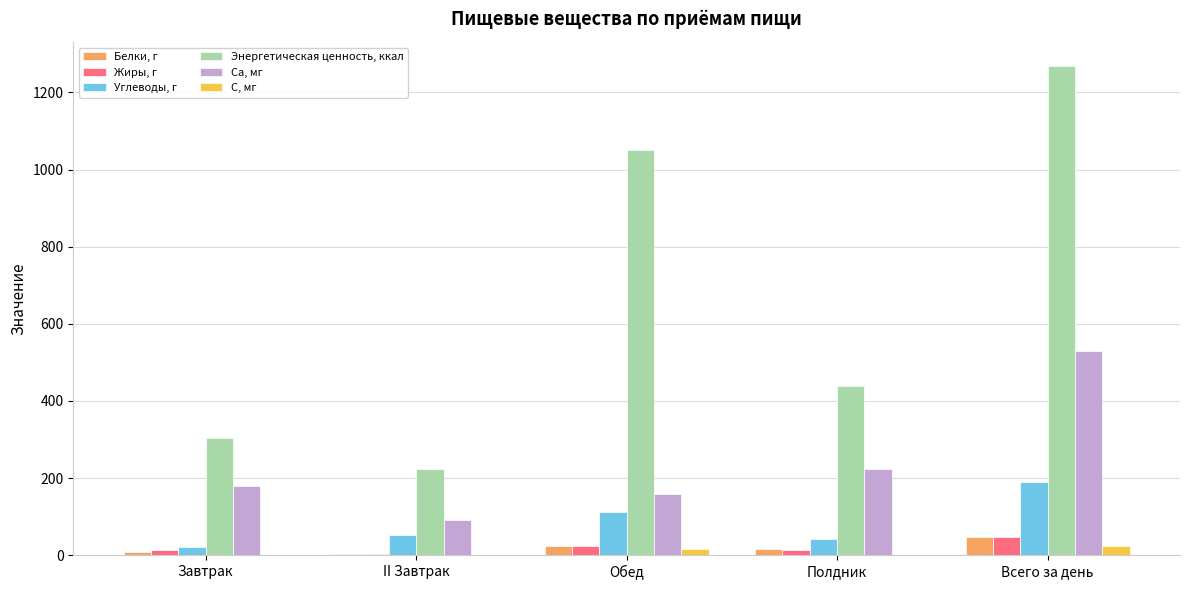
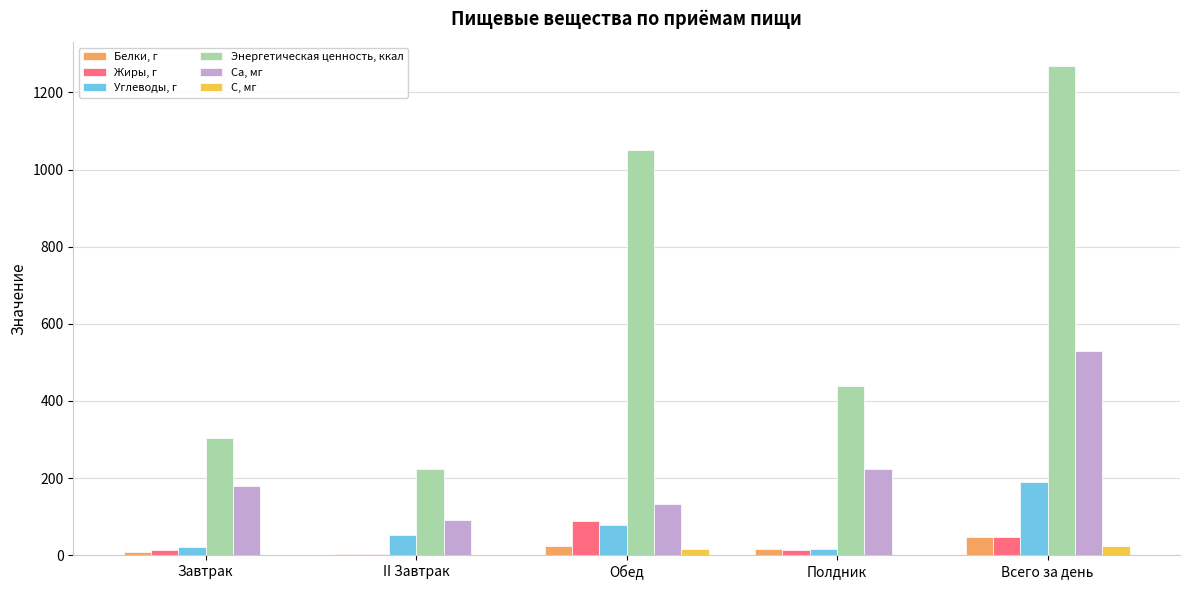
  {
    "Жиры, г": {
      "Завтрак": 10,
-     "Обед": 20,
+     "Обед": 90,
      "Полдник": 10,
      "Всего за день": 50
    },
    "Углеводы, г": {
      "Завтрак": 20,
      "II Завтрак": 50,
-     "Обед": 110,
-     "Полдник": 40,
+     "Обед": 80,
+     "Полдник": 20,
      "Всего за день": 190
    },
    "Энергетическая ценность, ккал": {
      "Завтрак": 300,
      "II Завтрак": 220,
      "Обед": 1050,
      "Полдник": 440,
      "Всего за день": 1270
    },
    "Са, мг": {
      "Завтрак": 180,
      "II Завтрак": 90,
-     "Обед": 160,
+     "Обед": 130,
      "Полдник": 220,
      "Всего за день": 530
    }
  }
